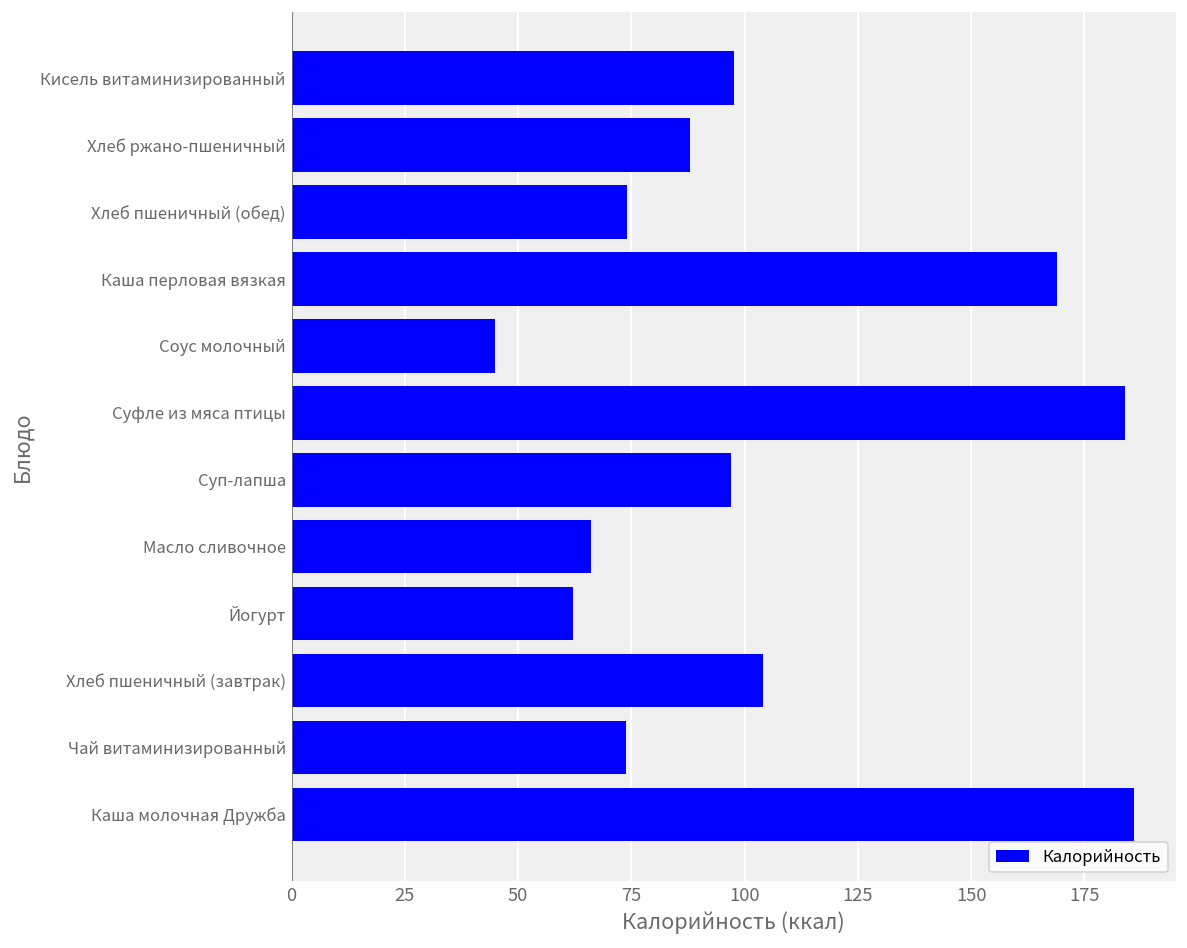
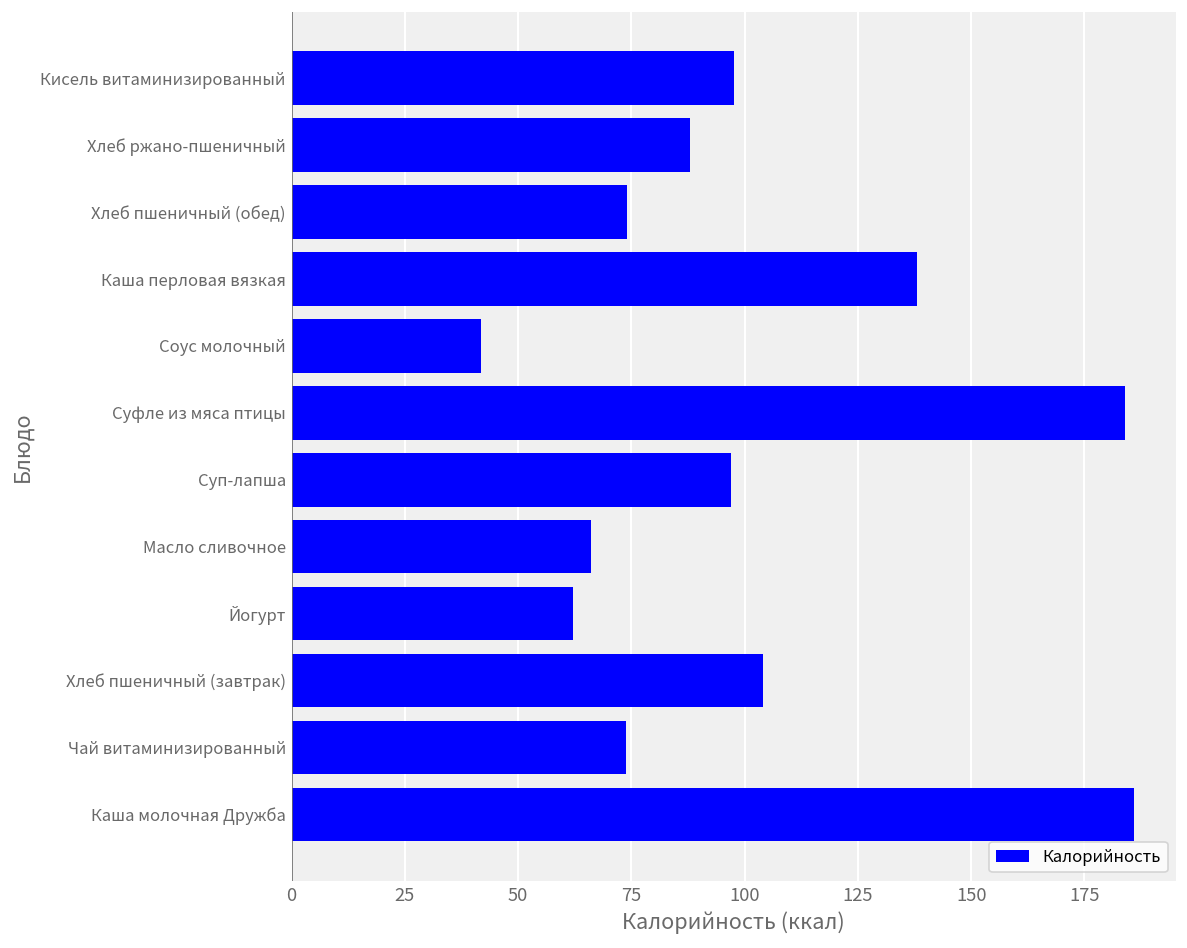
  {
    "Кисель витаминизированный": 98,
    "Хлеб ржано-пшеничный": 88,
    "Хлеб пшеничный (обед)": 74,
-   "Каша перловая вязкая": 169,
-   "Соус молочный": 45,
+   "Каша перловая вязкая": 138,
+   "Соус молочный": 42,
    "Суфле из мяса птицы": 184,
    "Суп-лапша": 97,
    "Масло сливочное": 66,
    "Йогурт": 62,
    "Хлеб пшеничный (завтрак)": 104,
    "Чай витаминизированный": 74,
    "Каша молочная Дружба": 186
  }
